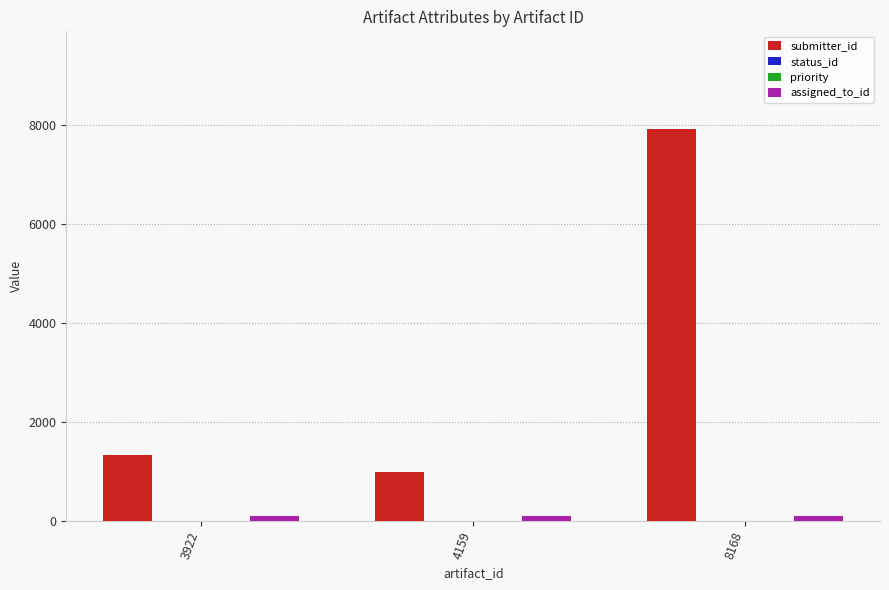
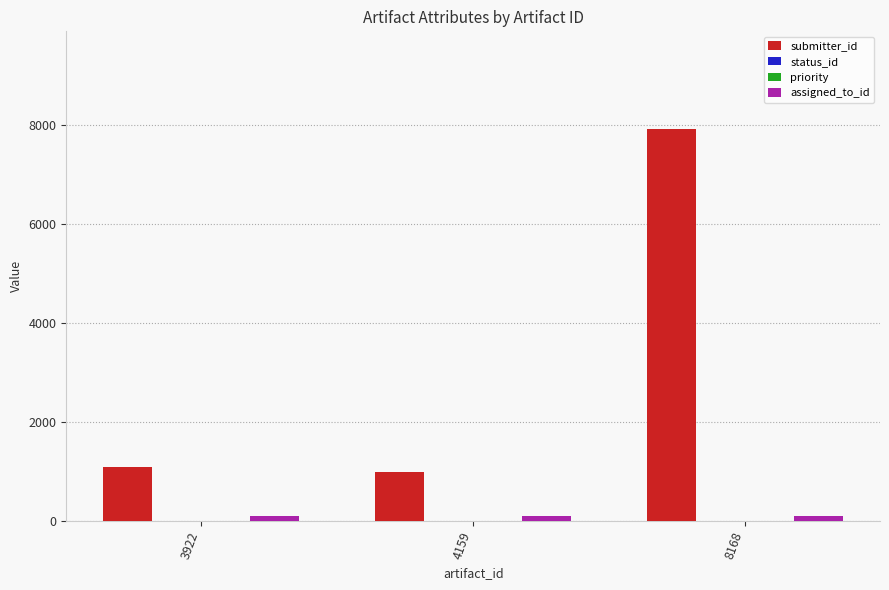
  {
    "submitter_id": {
-     "3922": 1300,
+     "3922": 1100,
      "4159": 1000,
      "8168": 7900
    },
    "assigned_to_id": {
      "3922": 100,
      "4159": 100,
      "8168": 100
    }
  }
